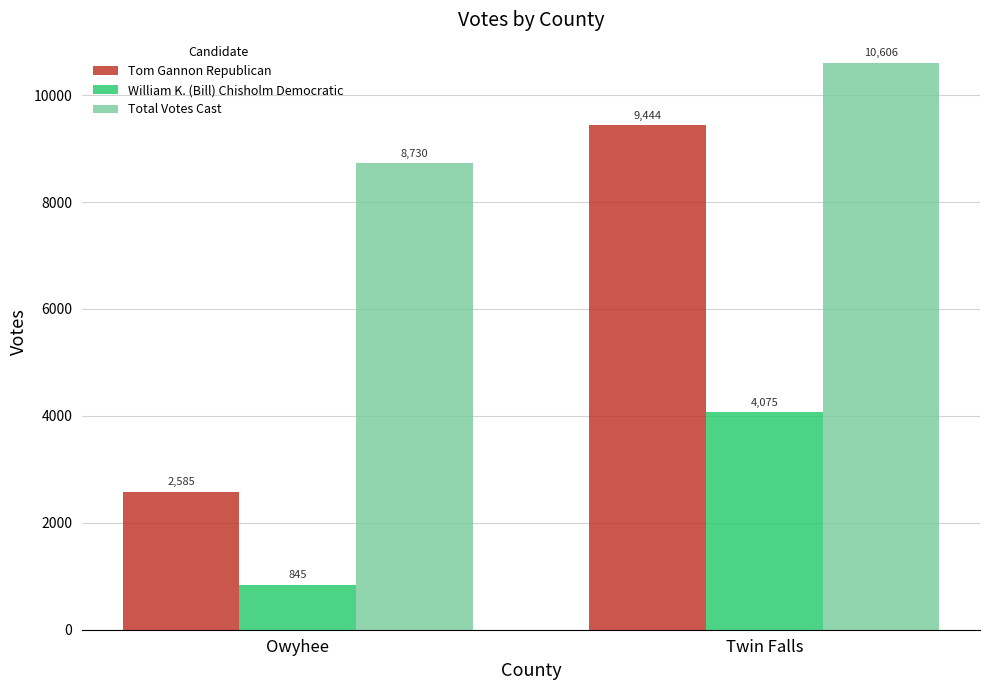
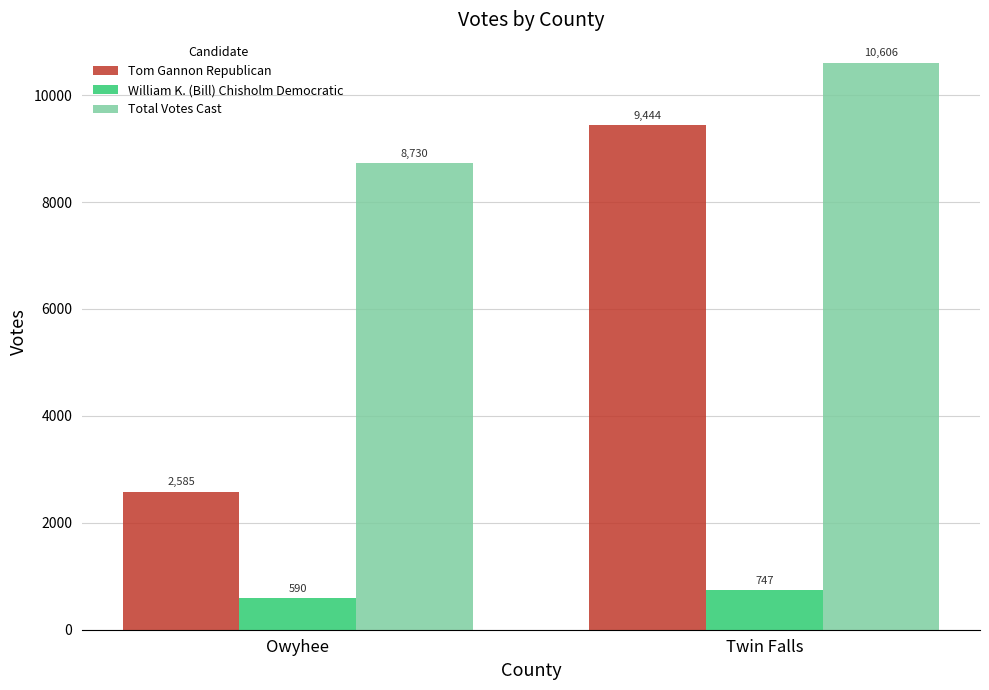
  {
    "Tom Gannon Republican": {
      "Owyhee": "2,585",
      "Twin Falls": "9,444"
    },
    "William K. (Bill) Chisholm Democratic": {
-     "Owyhee": "845",
-     "Twin Falls": "4,075"
+     "Owyhee": "590",
+     "Twin Falls": "747"
    },
    "Total Votes Cast": {
      "Owyhee": "8,730",
      "Twin Falls": "10,606"
    }
  }
